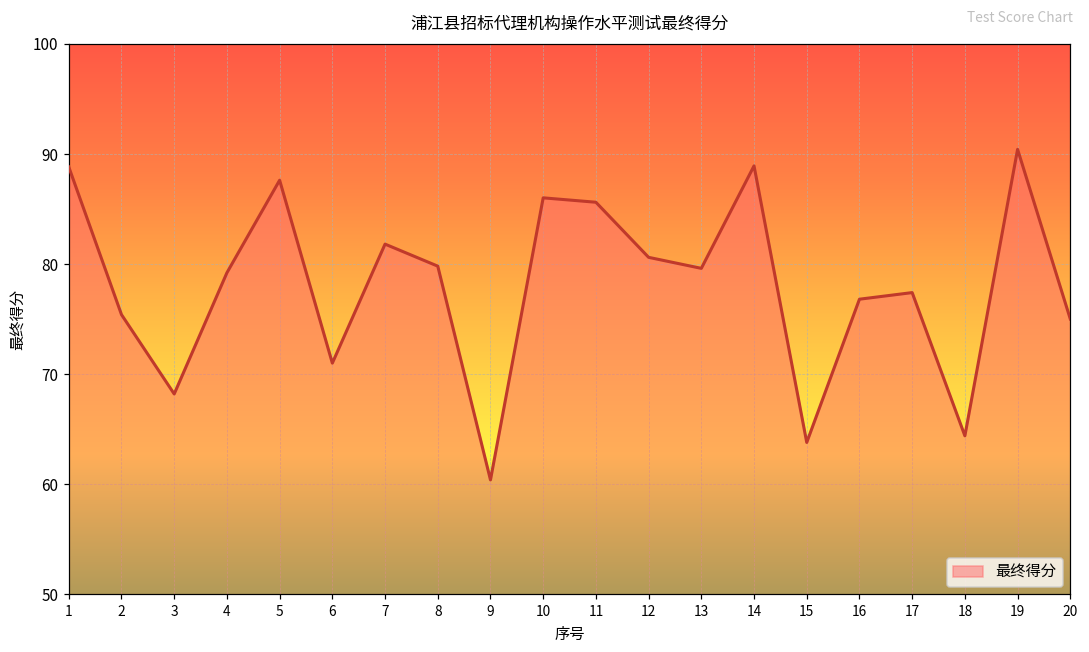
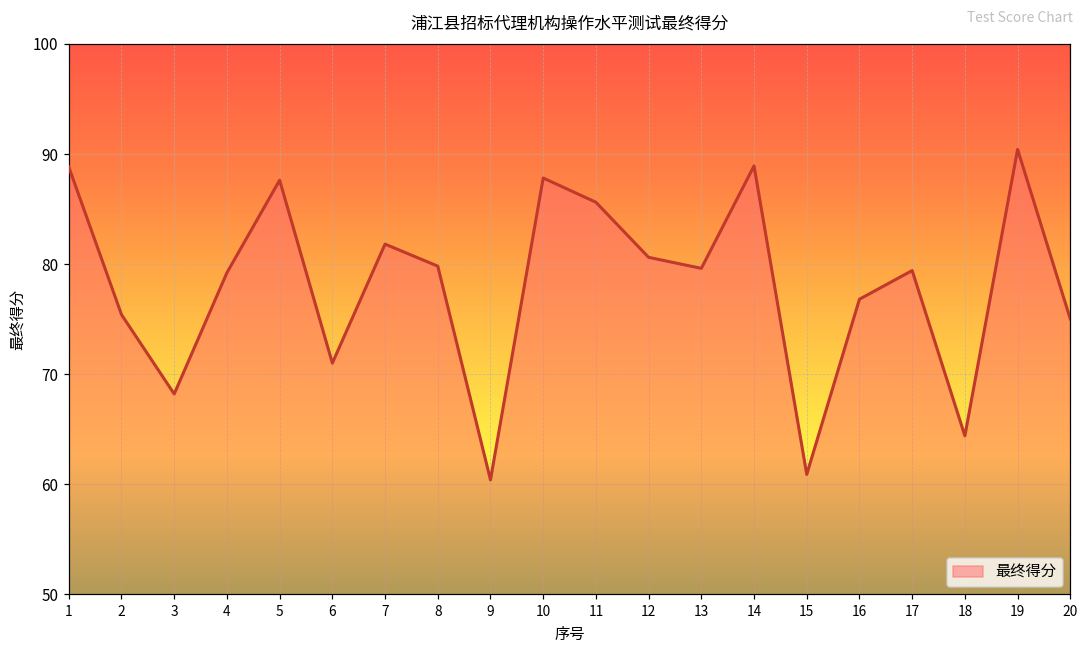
  {
    "1": 88.8,
    "2": 75.4,
    "3": 68.2,
    "4": 79.2,
    "5": 87.6,
    "6": 71.0,
    "7": 81.8,
    "8": 79.8,
    "9": 60.4,
-   "10": 86.0,
+   "10": 87.8,
    "11": 85.6,
    "12": 80.6,
    "13": 79.6,
    "14": 88.9,
-   "15": 63.8,
+   "15": 60.9,
    "16": 76.8,
-   "17": 77.4,
+   "17": 79.4,
    "18": 64.4,
    "19": 90.4,
    "20": 75.0
  }
